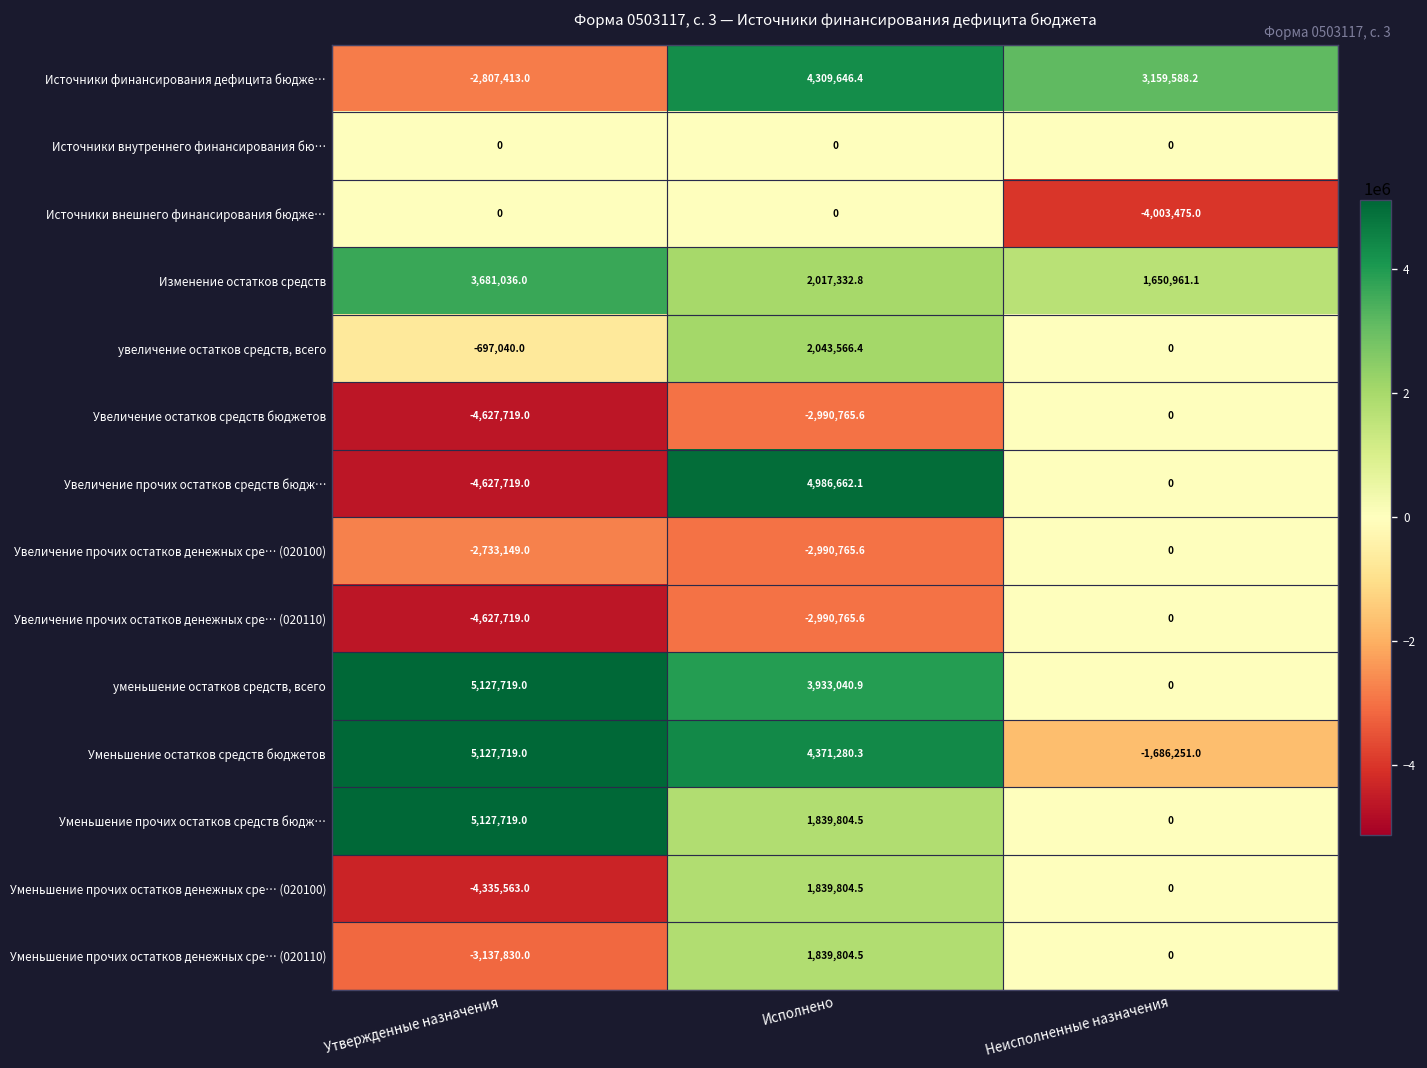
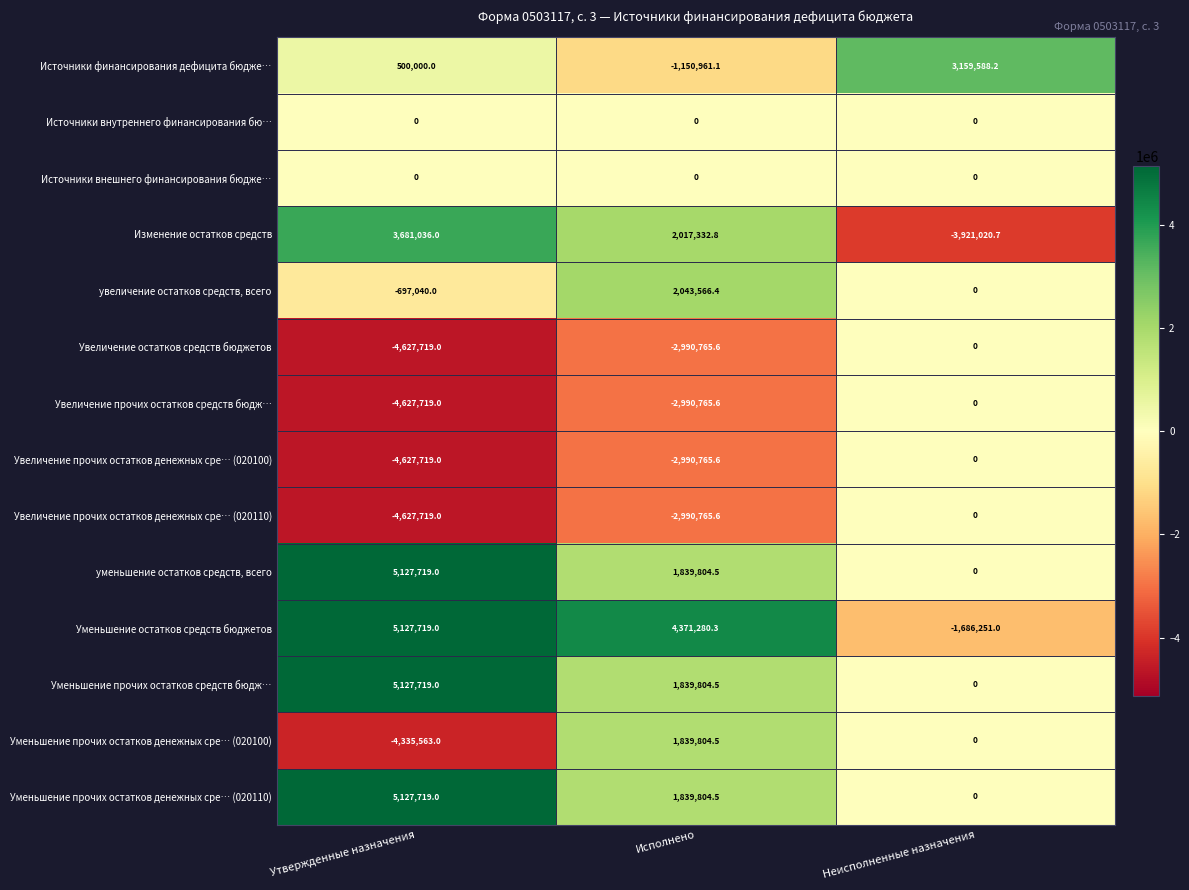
  {
    "Источники финансирования дефицита бюдже…": {
-     "Утвержденные назначения": "-2,807,413.0",
-     "Исполнено": "4,309,646.4",
+     "Утвержденные назначения": "500,000.0",
+     "Исполнено": "-1,150,961.1",
      "Неисполненные назначения": "3,159,588.2"
    },
    "Источники внутреннего финансирования бю…": {
      "Утвержденные назначения": "0",
      "Исполнено": "0",
      "Неисполненные назначения": "0"
    },
    "Источники внешнего финансирования бюдже…": {
      "Утвержденные назначения": "0",
      "Исполнено": "0",
-     "Неисполненные назначения": "-4,003,475.0"
+     "Неисполненные назначения": "0"
    },
    "Изменение остатков средств": {
      "Утвержденные назначения": "3,681,036.0",
      "Исполнено": "2,017,332.8",
-     "Неисполненные назначения": "1,650,961.1"
+     "Неисполненные назначения": "-3,921,020.7"
    },
    "увеличение остатков средств, всего": {
      "Утвержденные назначения": "-697,040.0",
      "Исполнено": "2,043,566.4",
      "Неисполненные назначения": "0"
    },
    "Увеличение остатков средств бюджетов": {
      "Утвержденные назначения": "-4,627,719.0",
      "Исполнено": "-2,990,765.6",
      "Неисполненные назначения": "0"
    },
    "Увеличение прочих остатков средств бюдж…": {
      "Утвержденные назначения": "-4,627,719.0",
-     "Исполнено": "4,986,662.1",
+     "Исполнено": "-2,990,765.6",
      "Неисполненные назначения": "0"
    },
    "Увеличение прочих остатков денежных сре… (020100)": {
-     "Утвержденные назначения": "-2,733,149.0",
+     "Утвержденные назначения": "-4,627,719.0",
      "Исполнено": "-2,990,765.6",
      "Неисполненные назначения": "0"
    },
    "Увеличение прочих остатков денежных сре… (020110)": {
      "Утвержденные назначения": "-4,627,719.0",
      "Исполнено": "-2,990,765.6",
      "Неисполненные назначения": "0"
    },
    "уменьшение остатков средств, всего": {
      "Утвержденные назначения": "5,127,719.0",
-     "Исполнено": "3,933,040.9",
+     "Исполнено": "1,839,804.5",
      "Неисполненные назначения": "0"
    },
    "Уменьшение остатков средств бюджетов": {
      "Утвержденные назначения": "5,127,719.0",
      "Исполнено": "4,371,280.3",
      "Неисполненные назначения": "-1,686,251.0"
    },
    "Уменьшение прочих остатков средств бюдж…": {
      "Утвержденные назначения": "5,127,719.0",
      "Исполнено": "1,839,804.5",
      "Неисполненные назначения": "0"
    },
    "Уменьшение прочих остатков денежных сре… (020100)": {
      "Утвержденные назначения": "-4,335,563.0",
      "Исполнено": "1,839,804.5",
      "Неисполненные назначения": "0"
    },
    "Уменьшение прочих остатков денежных сре… (020110)": {
-     "Утвержденные назначения": "-3,137,830.0",
+     "Утвержденные назначения": "5,127,719.0",
      "Исполнено": "1,839,804.5",
      "Неисполненные назначения": "0"
    }
  }
